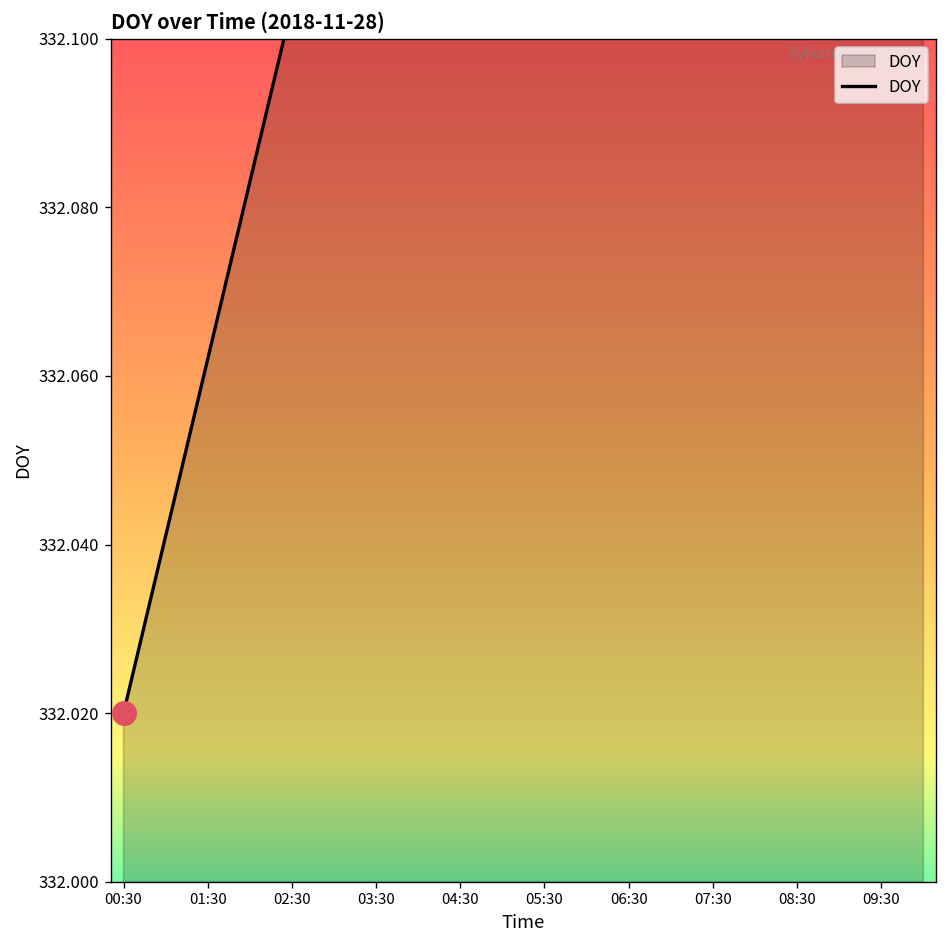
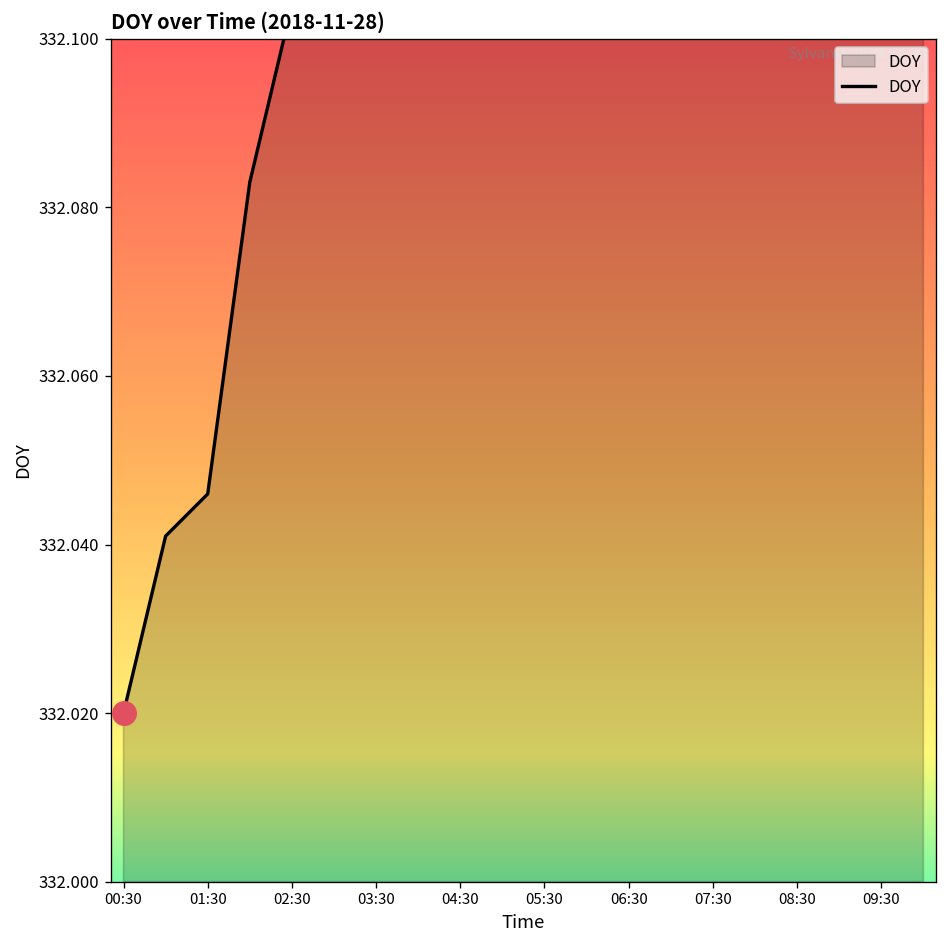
  {
    "DOY": {
-     "01:30": 332.062
+     "01:30": 332.046
    }
  }
